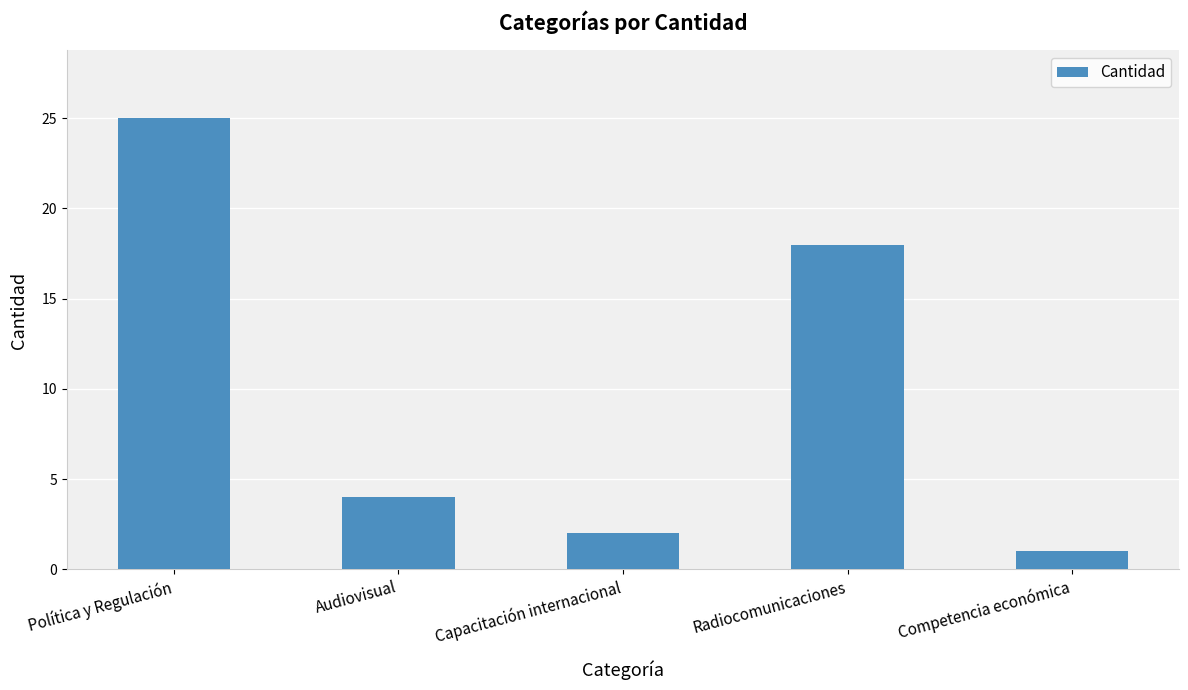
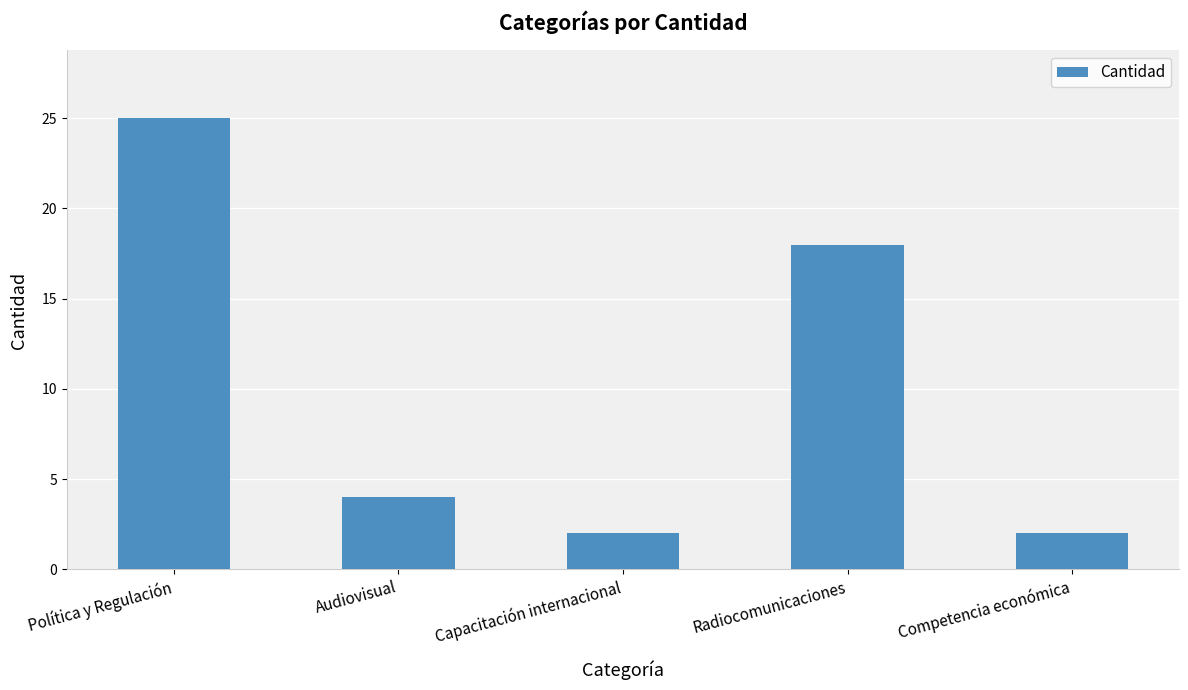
  {
    "Política y Regulación": 25,
    "Audiovisual": 4,
    "Capacitación internacional": 2,
    "Radiocomunicaciones": 18,
-   "Competencia económica": 1
+   "Competencia económica": 2
  }
